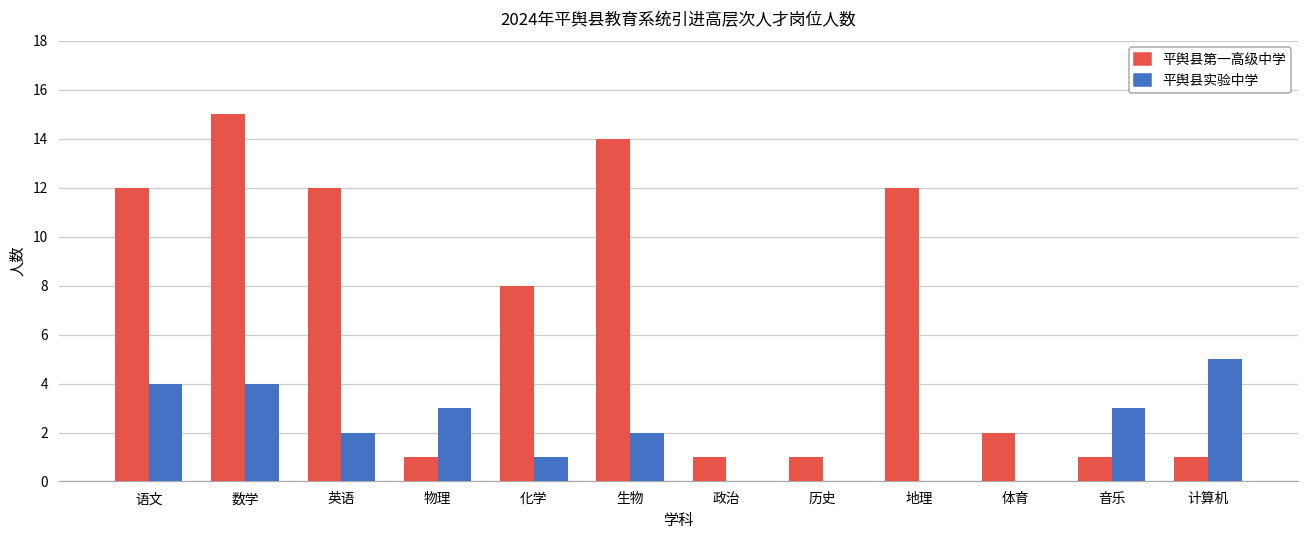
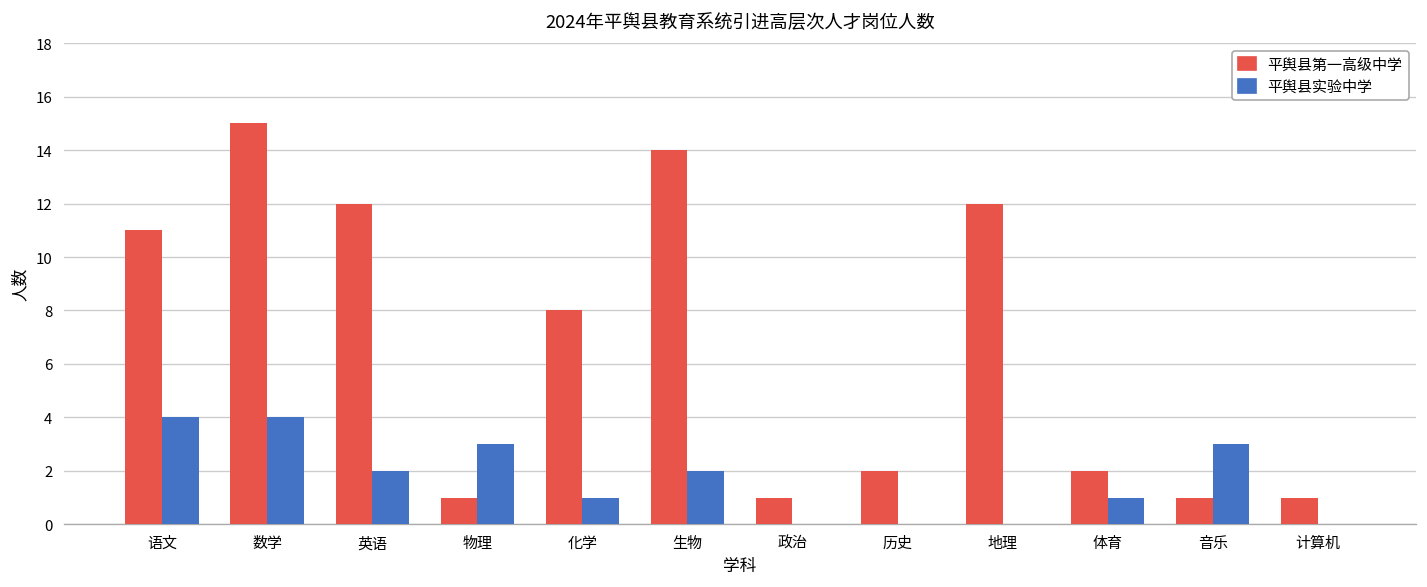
  {
    "平舆县第一高级中学": {
-     "语文": 12,
+     "语文": 11,
      "数学": 15,
      "英语": 12,
      "物理": 1,
      "化学": 8,
      "生物": 14,
      "政治": 1,
-     "历史": 1,
+     "历史": 2,
      "地理": 12,
      "体育": 2,
      "音乐": 1,
      "计算机": 1
    },
    "平舆县实验中学": {
      "语文": 4,
      "数学": 4,
      "英语": 2,
      "物理": 3,
      "化学": 1,
      "生物": 2,
      "政治": 0,
      "历史": 0,
      "地理": 0,
-     "体育": 0,
+     "体育": 1,
      "音乐": 3,
-     "计算机": 5
+     "计算机": 0
    }
  }
